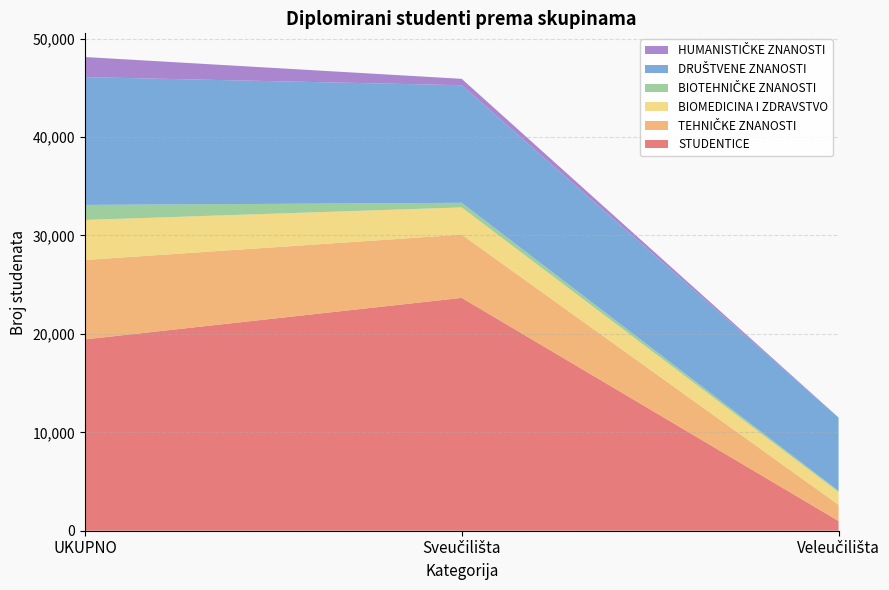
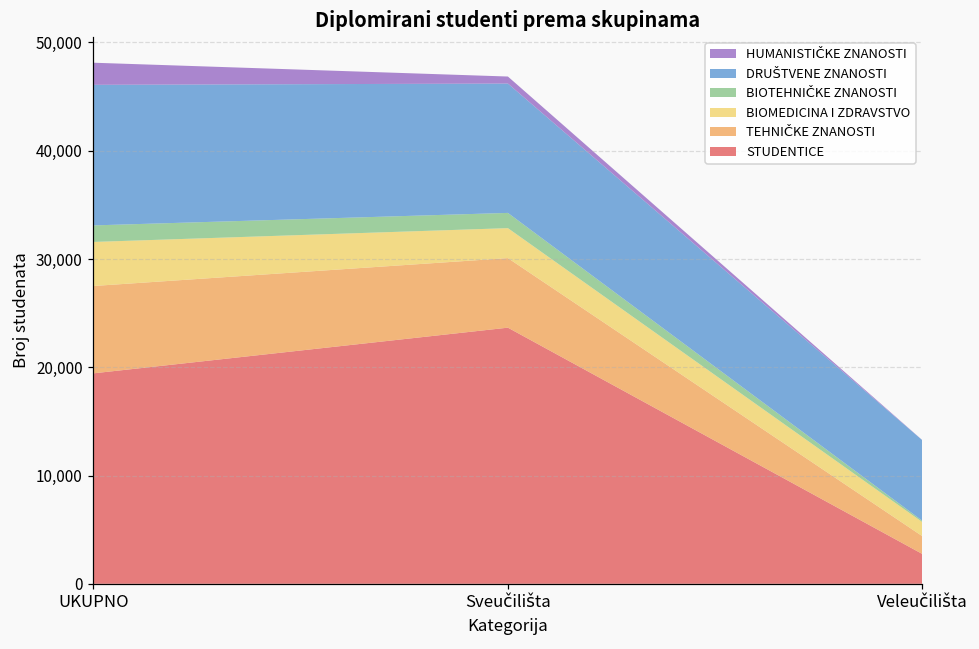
  {
    "STUDENTICE": {
      "UKUPNO": "19,000",
      "Sveučilišta": "24,000",
-     "Veleučilišta": "1,000"
+     "Veleučilišta": "3,000"
    },
    "BIOTEHNIČKE ZNANOSTI": {
      "UKUPNO": "2,000",
-     "Sveučilišta": "0"
+     "Sveučilišta": "1,000"
    },
    "DRUŠTVENE ZNANOSTI": {
      "UKUPNO": "13,000",
      "Sveučilišta": "12,000"
    },
    "HUMANISTIČKE ZNANOSTI": {
      "UKUPNO": "2,000",
      "Sveučilišta": "1,000"
    }
  }
